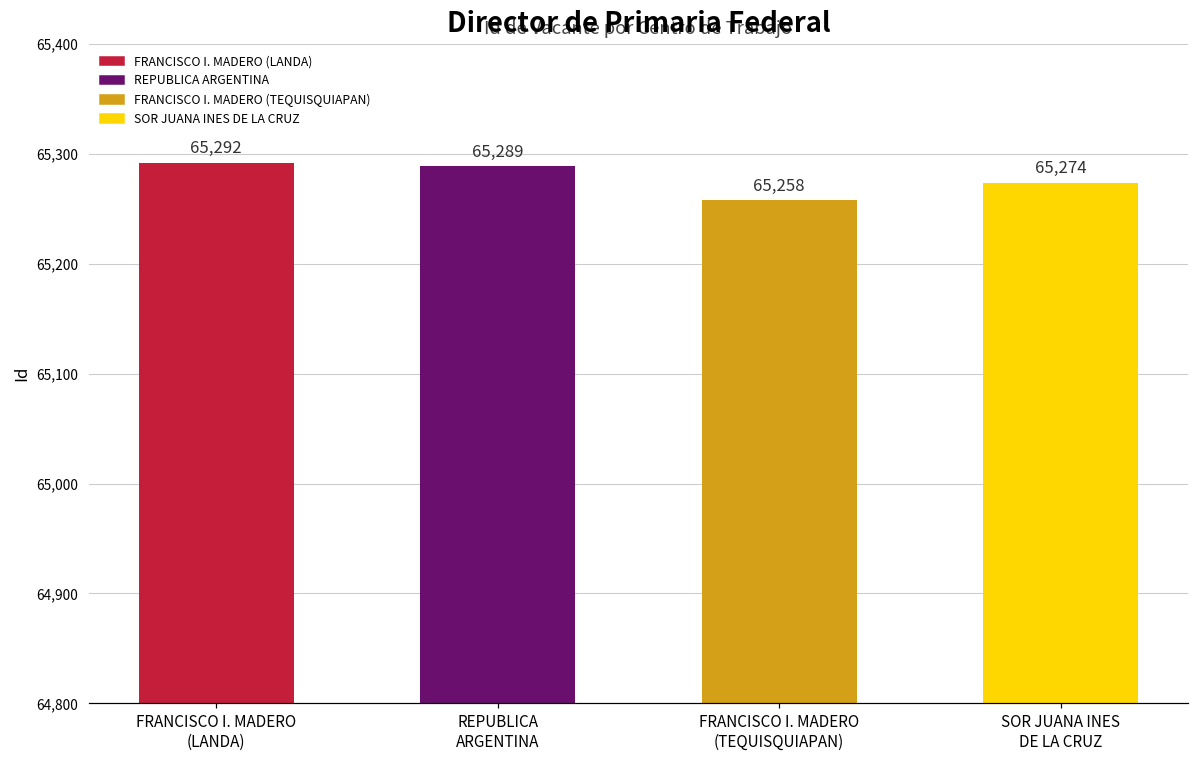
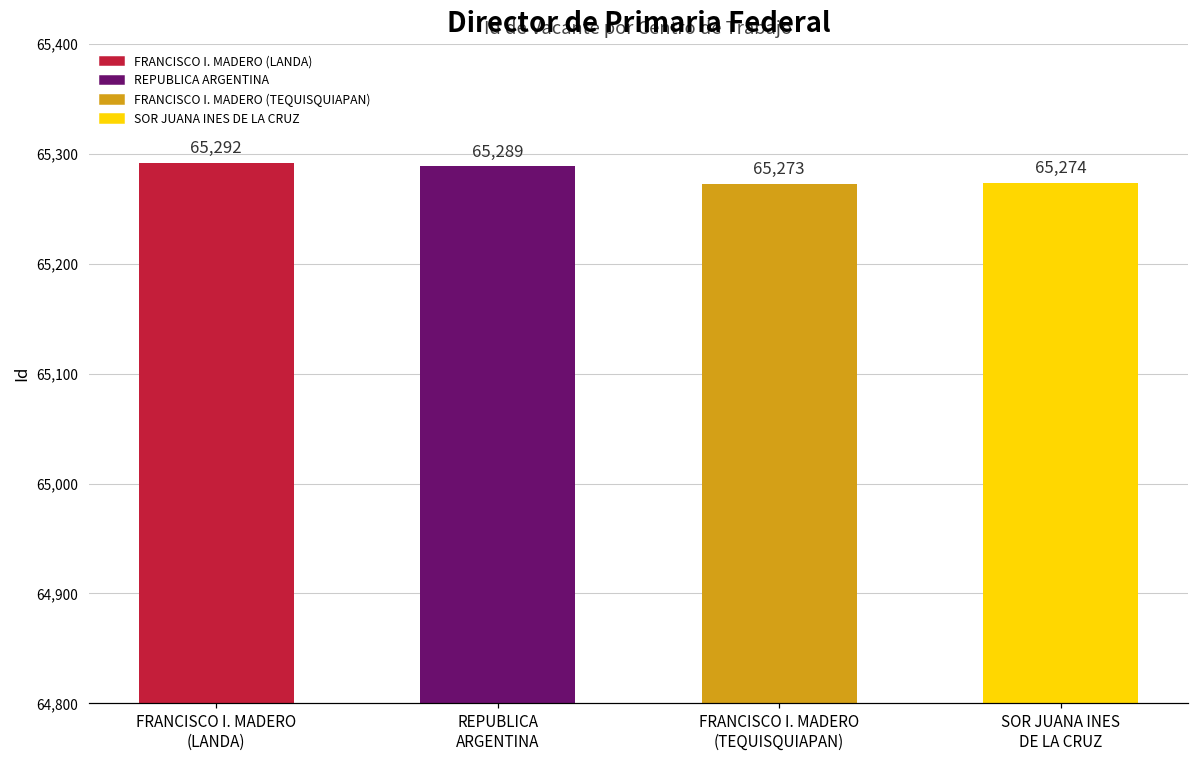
  {
    "FRANCISCO I. MADERO (LANDA)": "65,292",
    "REPUBLICA ARGENTINA": "65,289",
-   "FRANCISCO I. MADERO (TEQUISQUIAPAN)": "65,258",
+   "FRANCISCO I. MADERO (TEQUISQUIAPAN)": "65,273",
    "SOR JUANA INES DE LA CRUZ": "65,274"
  }
